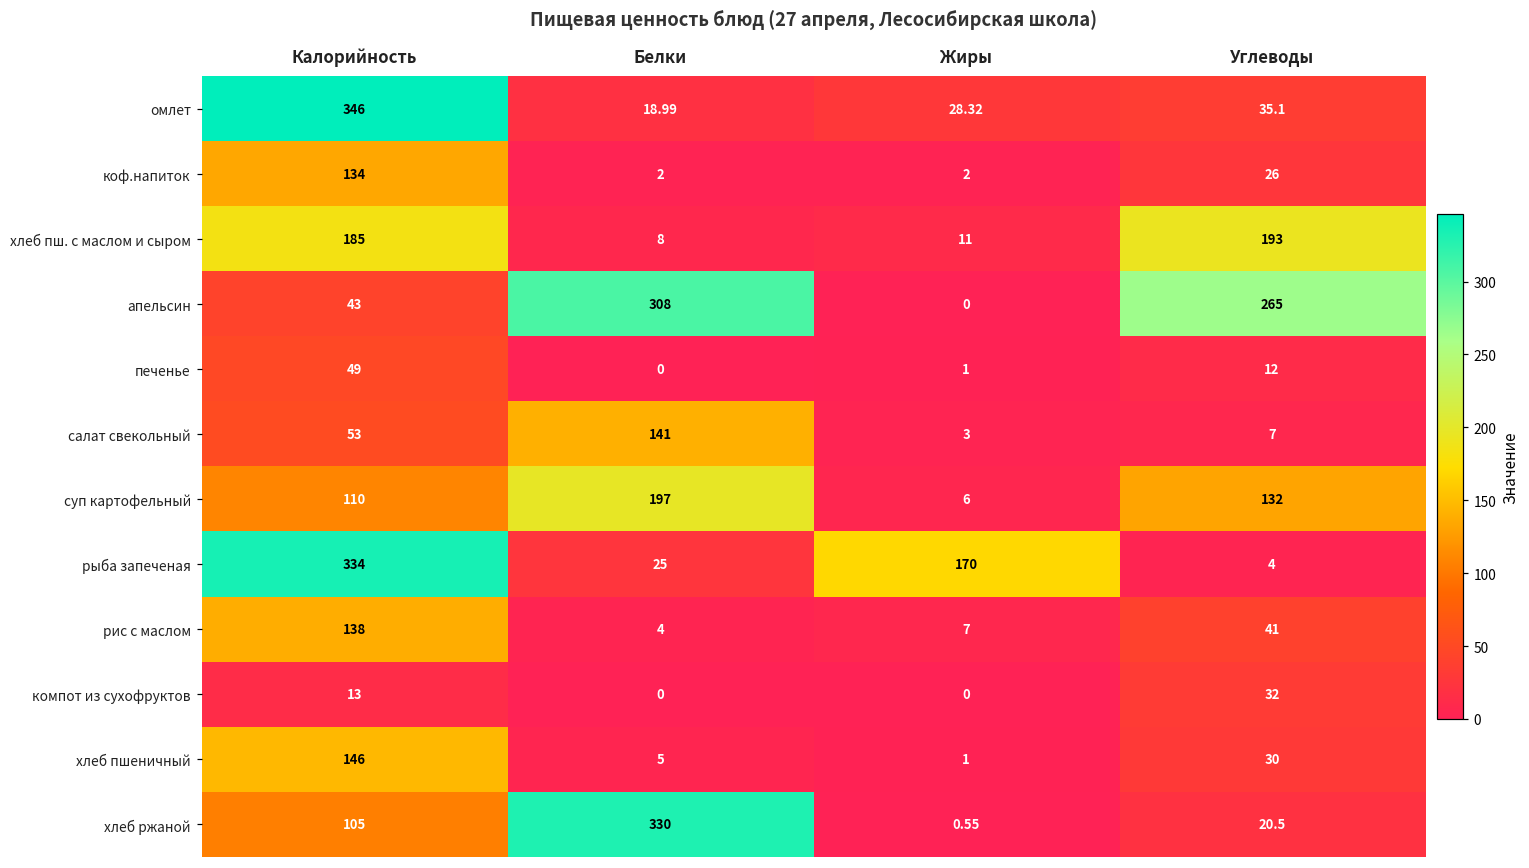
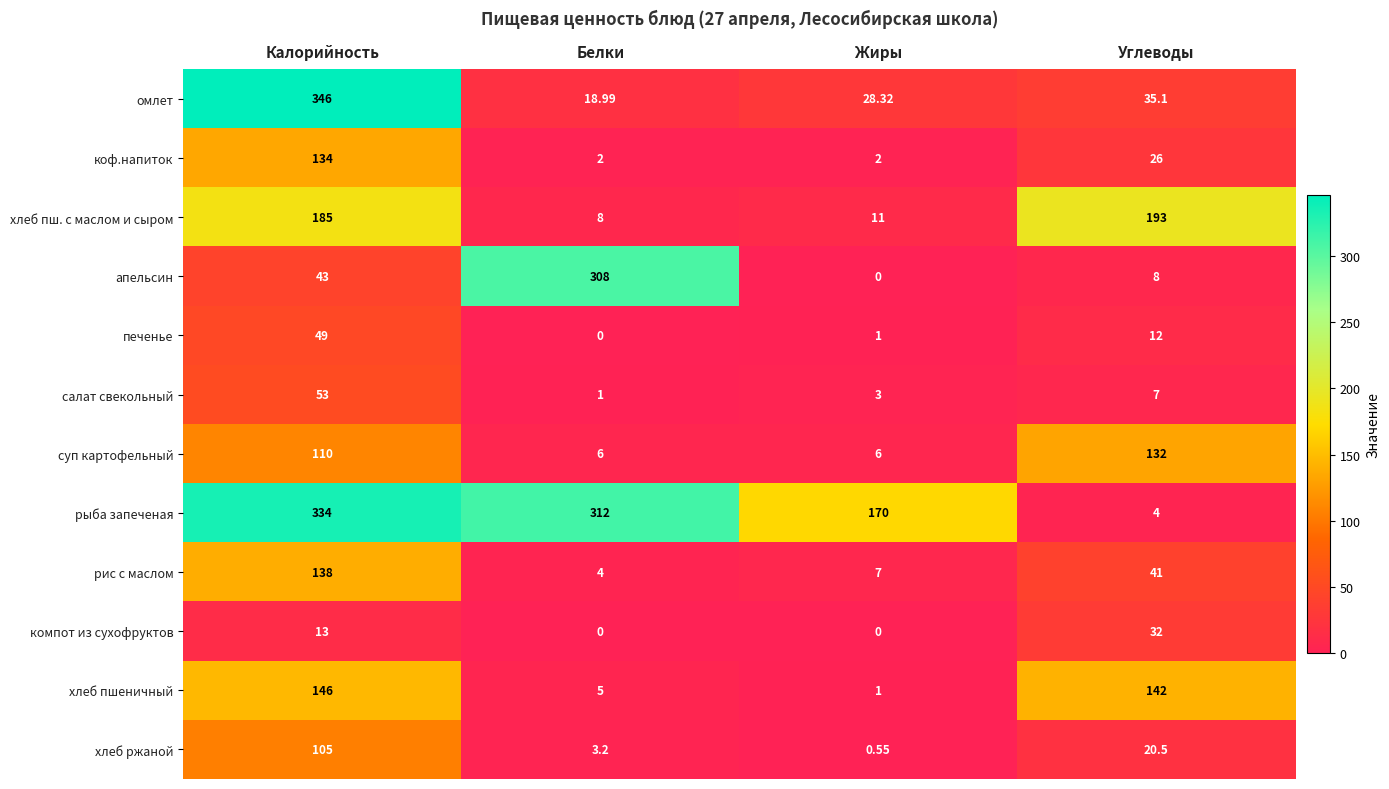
  {
    "омлет": {
      "Калорийность": 346,
      "Белки": 18.99,
      "Жиры": 28.32,
      "Углеводы": 35.1
    },
    "коф.напиток": {
      "Калорийность": 134,
      "Белки": 2,
      "Жиры": 2,
      "Углеводы": 26
    },
    "хлеб пш. с маслом и сыром": {
      "Калорийность": 185,
      "Белки": 8,
      "Жиры": 11,
      "Углеводы": 193
    },
    "апельсин": {
      "Калорийность": 43,
      "Белки": 308,
      "Жиры": 0,
-     "Углеводы": 265
+     "Углеводы": 8
    },
    "печенье": {
      "Калорийность": 49,
      "Белки": 0,
      "Жиры": 1,
      "Углеводы": 12
    },
    "салат свекольный": {
      "Калорийность": 53,
-     "Белки": 141,
+     "Белки": 1,
      "Жиры": 3,
      "Углеводы": 7
    },
    "суп картофельный": {
      "Калорийность": 110,
-     "Белки": 197,
+     "Белки": 6,
      "Жиры": 6,
      "Углеводы": 132
    },
    "рыба запеченая": {
      "Калорийность": 334,
-     "Белки": 25,
+     "Белки": 312,
      "Жиры": 170,
      "Углеводы": 4
    },
    "рис с маслом": {
      "Калорийность": 138,
      "Белки": 4,
      "Жиры": 7,
      "Углеводы": 41
    },
    "компот из сухофруктов": {
      "Калорийность": 13,
      "Белки": 0,
      "Жиры": 0,
      "Углеводы": 32
    },
    "хлеб пшеничный": {
      "Калорийность": 146,
      "Белки": 5,
      "Жиры": 1,
-     "Углеводы": 30
+     "Углеводы": 142
    },
    "хлеб ржаной": {
      "Калорийность": 105,
-     "Белки": 330,
+     "Белки": 3.2,
      "Жиры": 0.55,
      "Углеводы": 20.5
    }
  }
